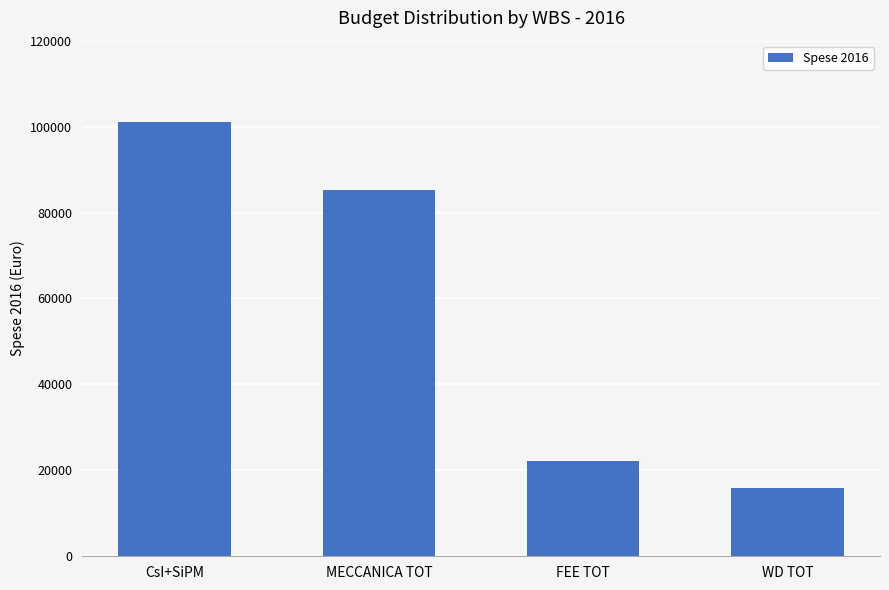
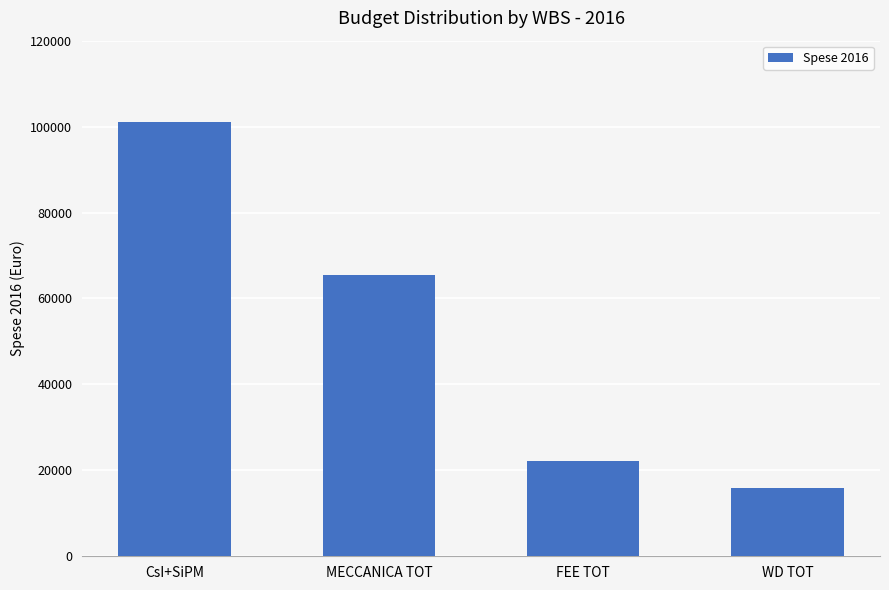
  {
    "CsI+SiPM": 101000,
-   "MECCANICA TOT": 85000,
+   "MECCANICA TOT": 65000,
    "FEE TOT": 22000,
    "WD TOT": 16000
  }
